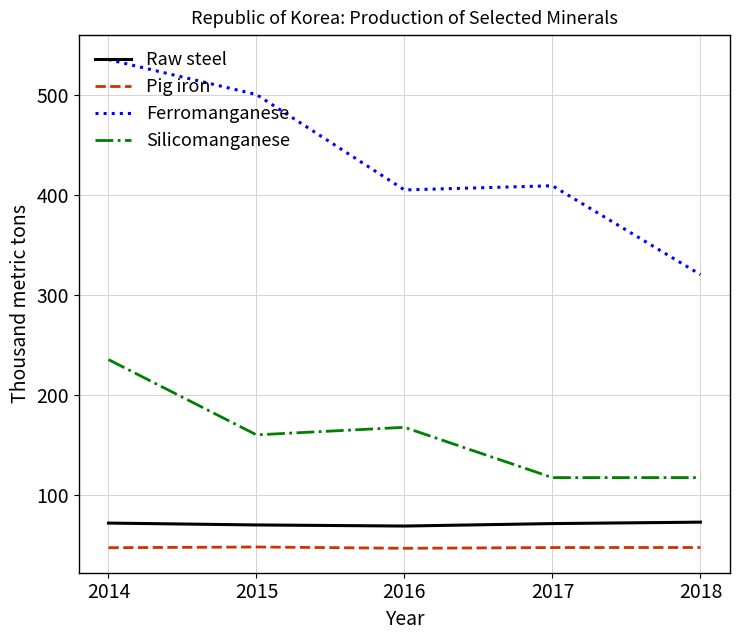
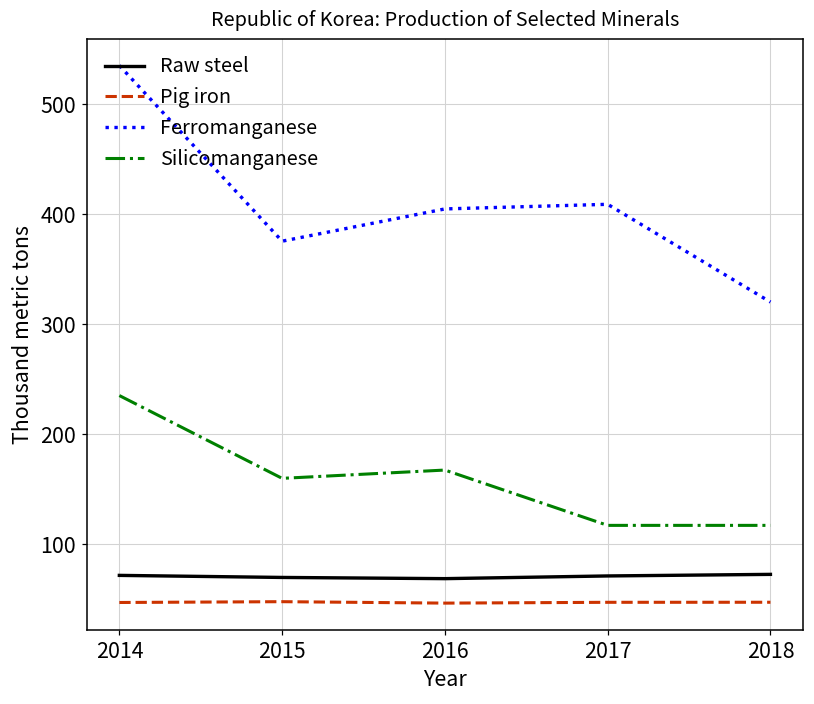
  {
    "Raw steel": {
      "2014": 72,
      "2015": 70,
      "2016": 69,
      "2017": 71,
      "2018": 72
    },
    "Pig iron": {
      "2014": 47,
      "2015": 48,
      "2016": 46,
      "2017": 47,
      "2018": 47
    },
    "Ferromanganese": {
      "2014": 535,
-     "2015": 500,
+     "2015": 375,
      "2016": 405,
      "2017": 409,
      "2018": 320
    },
    "Silicomanganese": {
      "2014": 235,
      "2015": 160,
      "2016": 167,
      "2017": 117,
      "2018": 117
    }
  }
